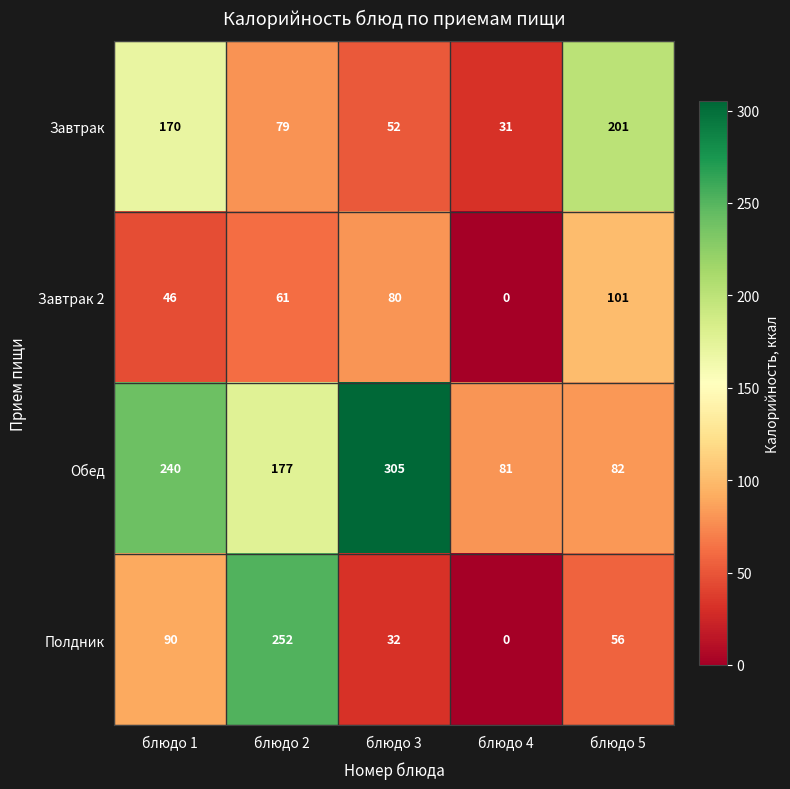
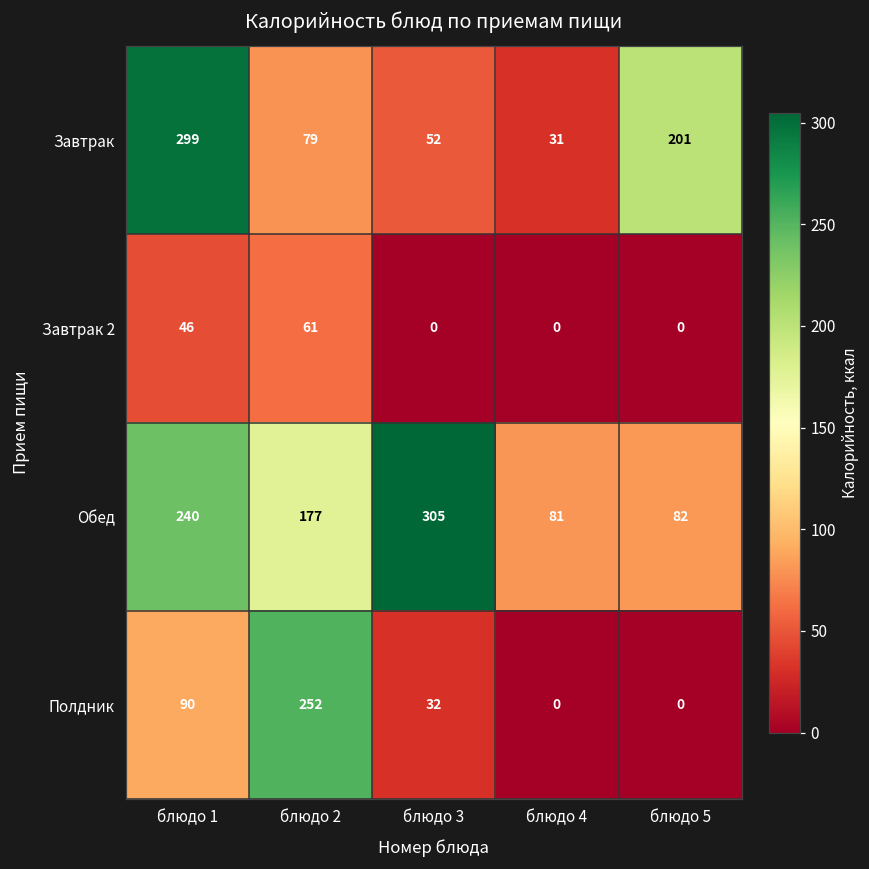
  {
    "Завтрак": {
-     "блюдо 1": 170,
+     "блюдо 1": 299,
      "блюдо 2": 79,
      "блюдо 3": 52,
      "блюдо 4": 31,
      "блюдо 5": 201
    },
    "Завтрак 2": {
      "блюдо 1": 46,
      "блюдо 2": 61,
-     "блюдо 3": 80,
+     "блюдо 3": 0,
      "блюдо 4": 0,
-     "блюдо 5": 101
+     "блюдо 5": 0
    },
    "Обед": {
      "блюдо 1": 240,
      "блюдо 2": 177,
      "блюдо 3": 305,
      "блюдо 4": 81,
      "блюдо 5": 82
    },
    "Полдник": {
      "блюдо 1": 90,
      "блюдо 2": 252,
      "блюдо 3": 32,
      "блюдо 4": 0,
-     "блюдо 5": 56
+     "блюдо 5": 0
    }
  }
